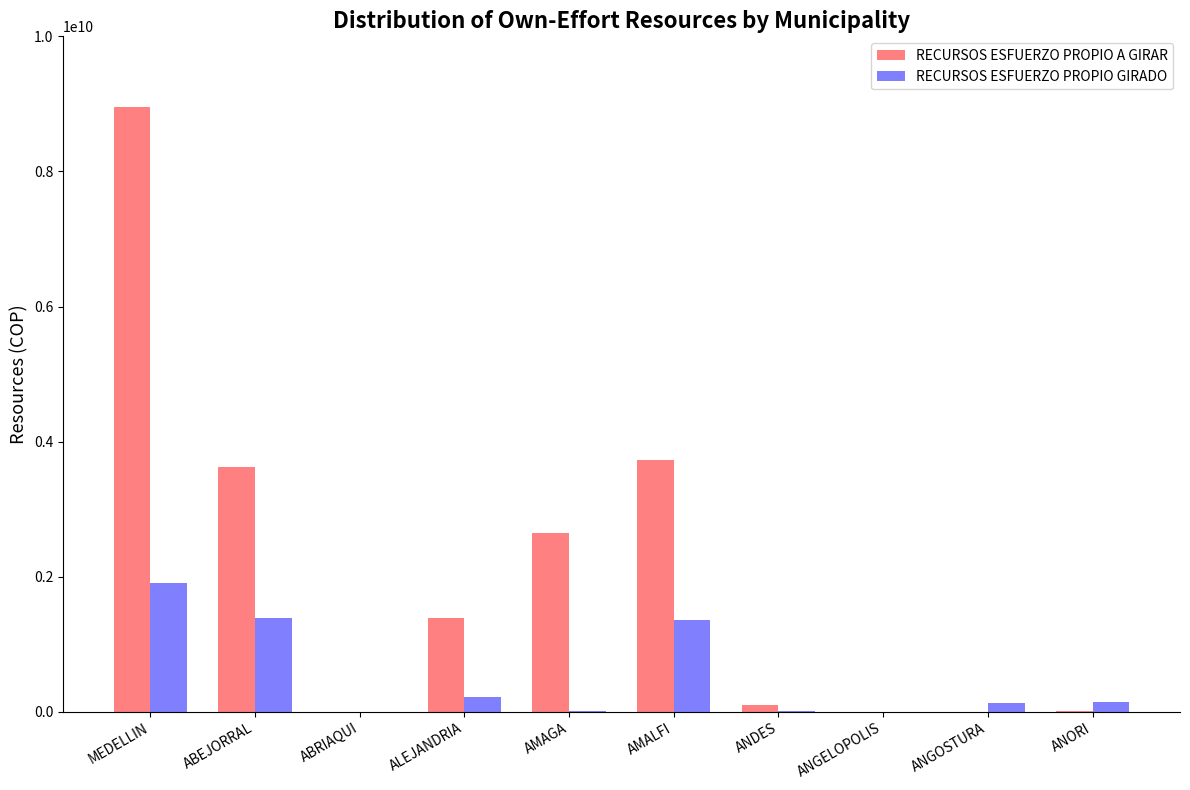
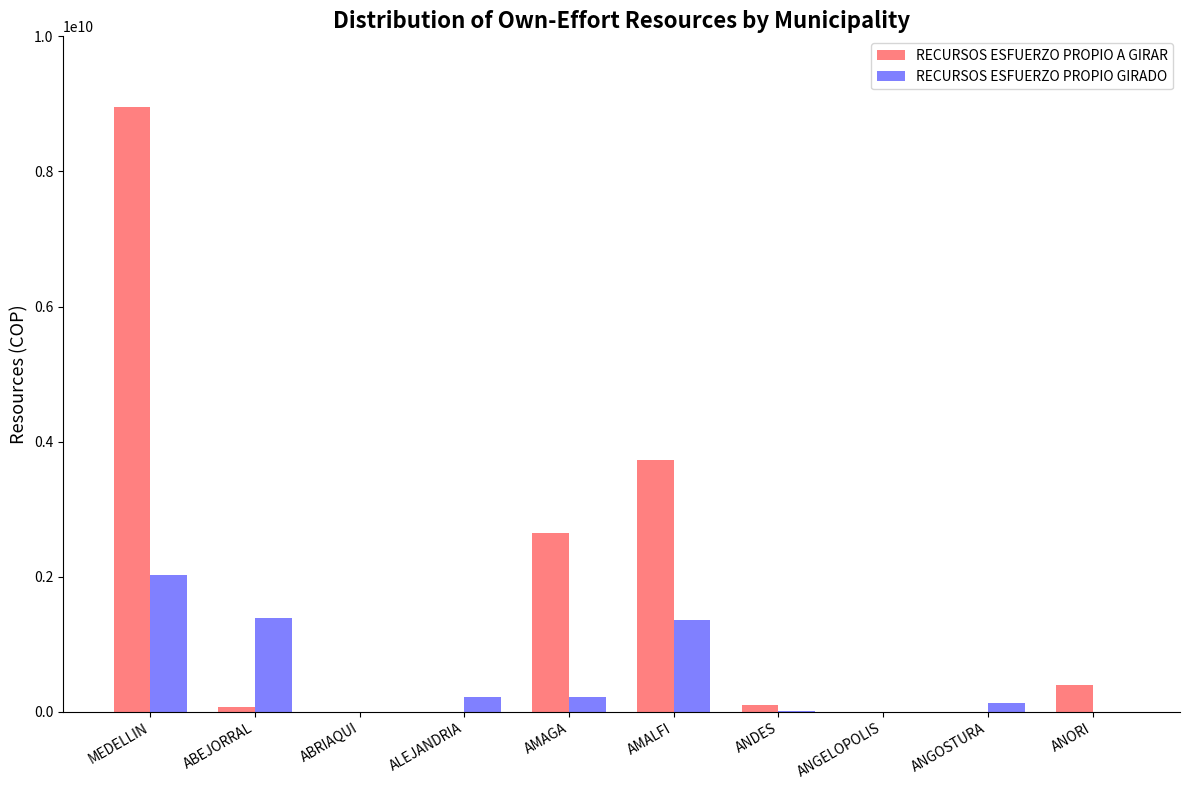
  {
    "RECURSOS ESFUERZO PROPIO A GIRAR": {
      "MEDELLIN": 9000000000,
-     "ABEJORRAL": 3600000000,
-     "ALEJANDRIA": 1400000000,
+     "ABEJORRAL": 100000000,
+     "ALEJANDRIA": 0,
      "AMAGA": 2600000000,
      "AMALFI": 3700000000,
      "ANDES": 100000000,
-     "ANORI": 0
+     "ANORI": 400000000
    },
    "RECURSOS ESFUERZO PROPIO GIRADO": {
-     "MEDELLIN": 1900000000,
+     "MEDELLIN": 2000000000,
      "ABEJORRAL": 1400000000,
      "ALEJANDRIA": 200000000,
-     "AMAGA": 0,
+     "AMAGA": 200000000,
      "AMALFI": 1400000000,
      "ANGOSTURA": 100000000,
-     "ANORI": 100000000
+     "ANORI": 0
    }
  }
